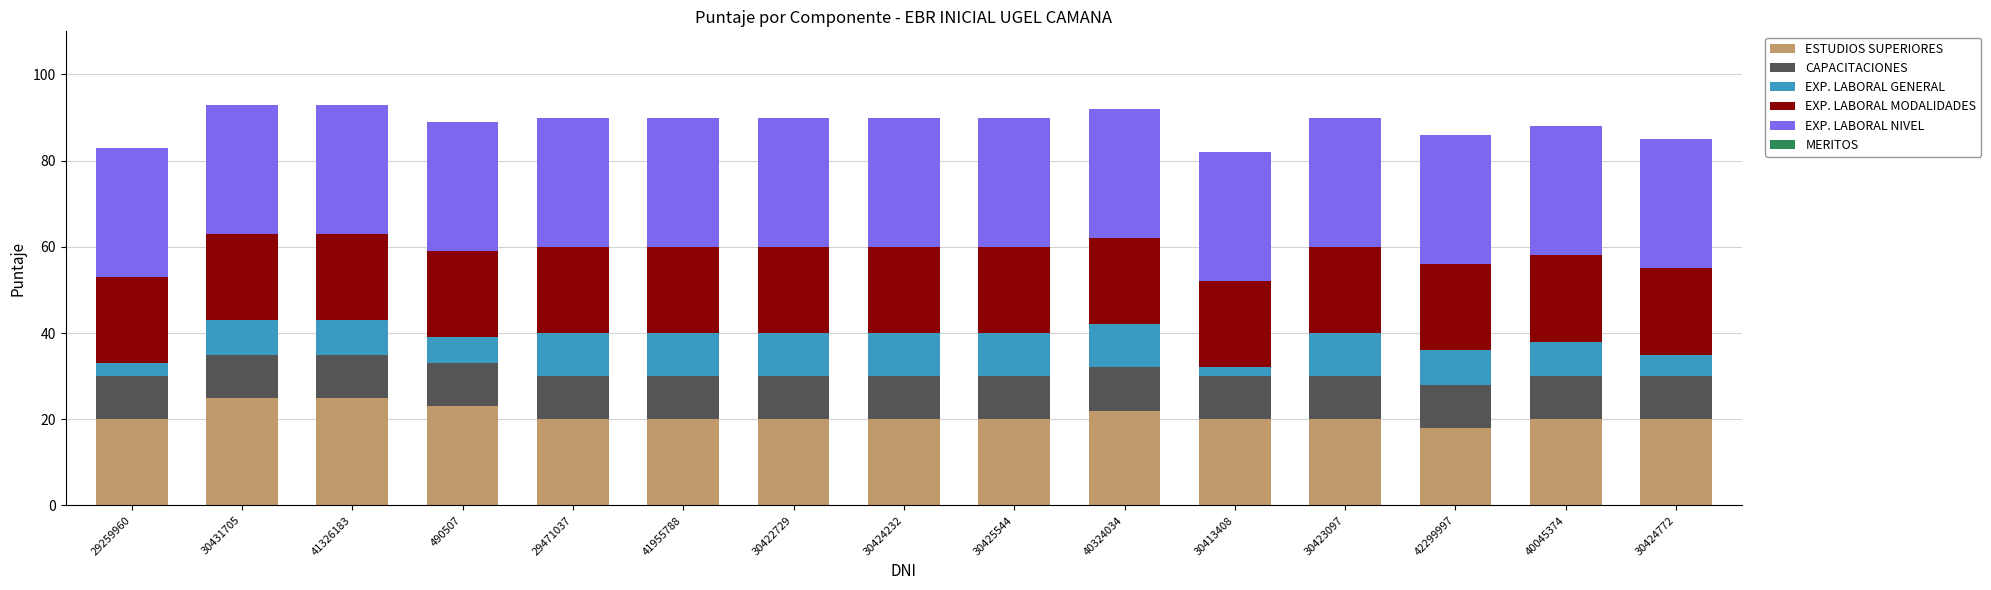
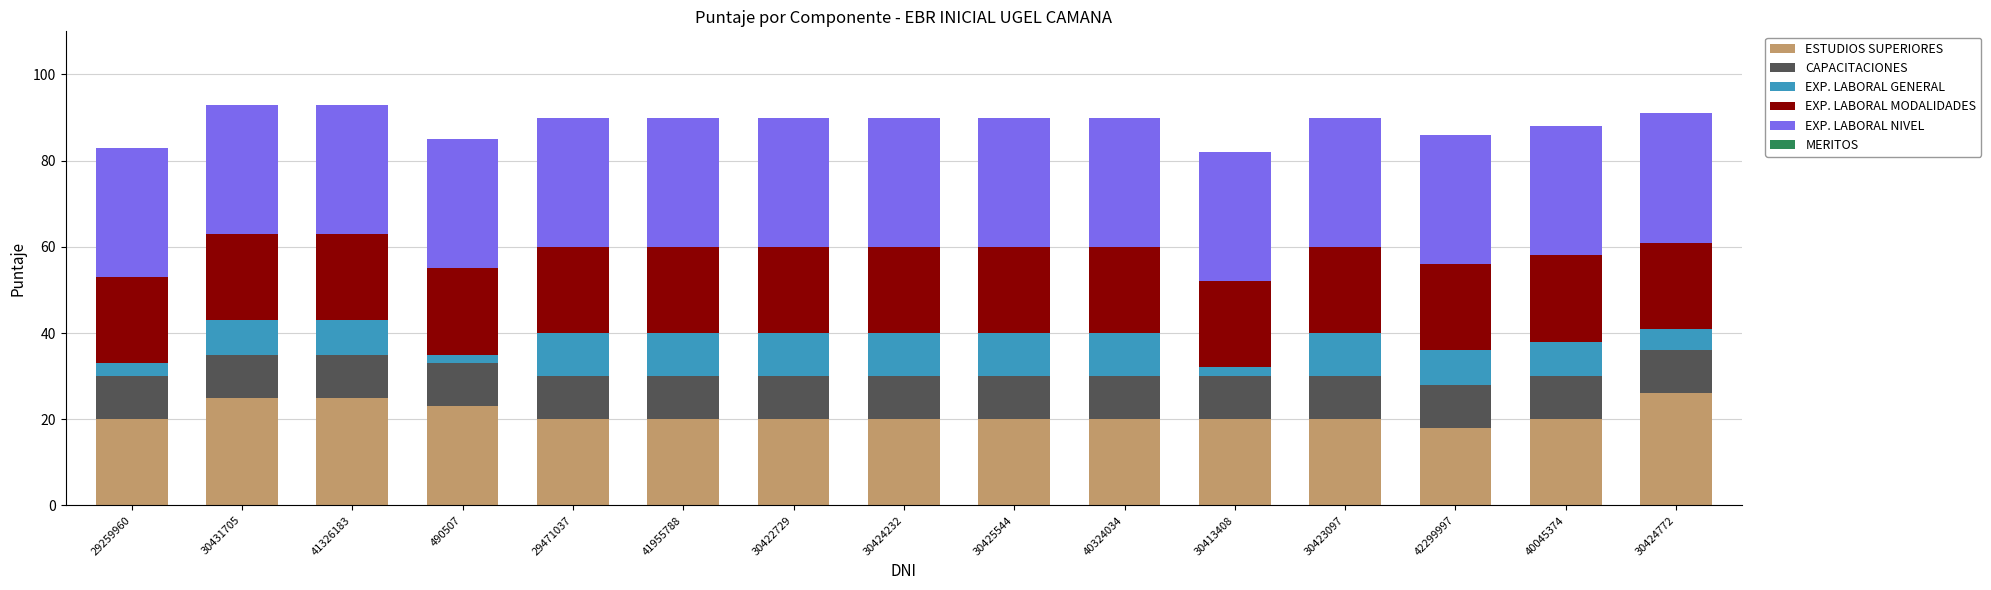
  {
    "ESTUDIOS SUPERIORES": {
      "29259960": 20,
      "30431705": 25,
      "41326183": 25,
      "490507": 23,
      "29471037": 20,
      "41955788": 20,
      "30422729": 20,
      "30424232": 20,
      "30425544": 20,
-     "40324034": 22,
+     "40324034": 20,
      "30413408": 20,
      "30423097": 20,
      "42299997": 18,
      "40045374": 20,
-     "30424772": 20
+     "30424772": 26
    },
    "CAPACITACIONES": {
      "29259960": 10,
      "30431705": 10,
      "41326183": 10,
      "490507": 10,
      "29471037": 10,
      "41955788": 10,
      "30422729": 10,
      "30424232": 10,
      "30425544": 10,
      "40324034": 10,
      "30413408": 10,
      "30423097": 10,
      "42299997": 10,
      "40045374": 10,
      "30424772": 10
    },
    "EXP. LABORAL GENERAL": {
      "29259960": 3,
      "30431705": 8,
      "41326183": 8,
-     "490507": 6,
+     "490507": 2,
      "29471037": 10,
      "41955788": 10,
      "30422729": 10,
      "30424232": 10,
      "30425544": 10,
      "40324034": 10,
      "30413408": 2,
      "30423097": 10,
      "42299997": 8,
      "40045374": 8,
      "30424772": 5
    },
    "EXP. LABORAL MODALIDADES": {
      "29259960": 20,
      "30431705": 20,
      "41326183": 20,
      "490507": 20,
      "29471037": 20,
      "41955788": 20,
      "30422729": 20,
      "30424232": 20,
      "30425544": 20,
      "40324034": 20,
      "30413408": 20,
      "30423097": 20,
      "42299997": 20,
      "40045374": 20,
      "30424772": 20
    }
  }
